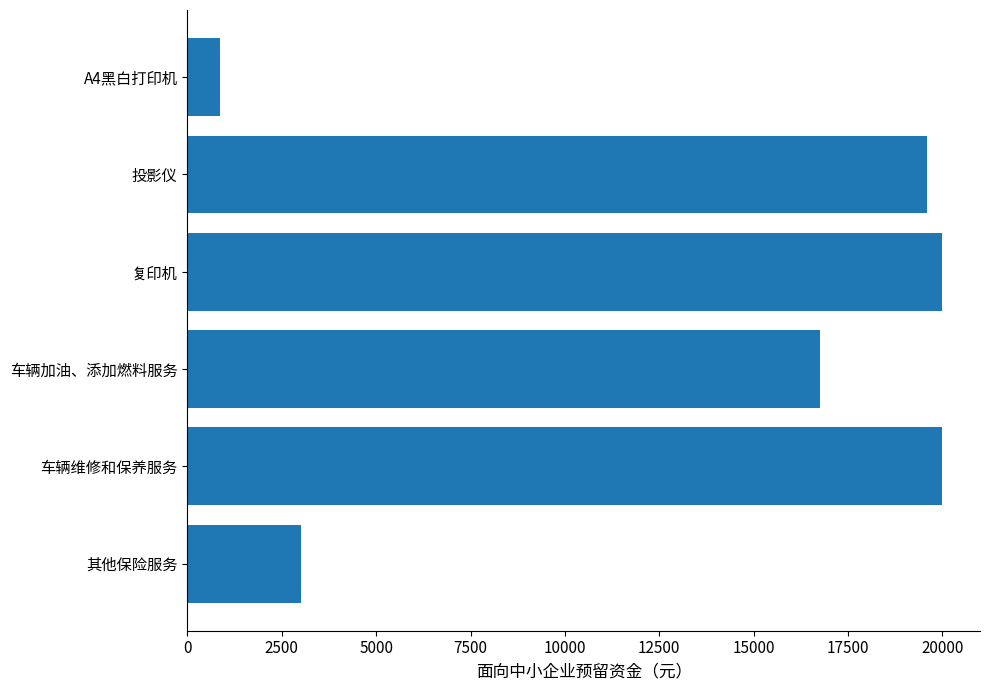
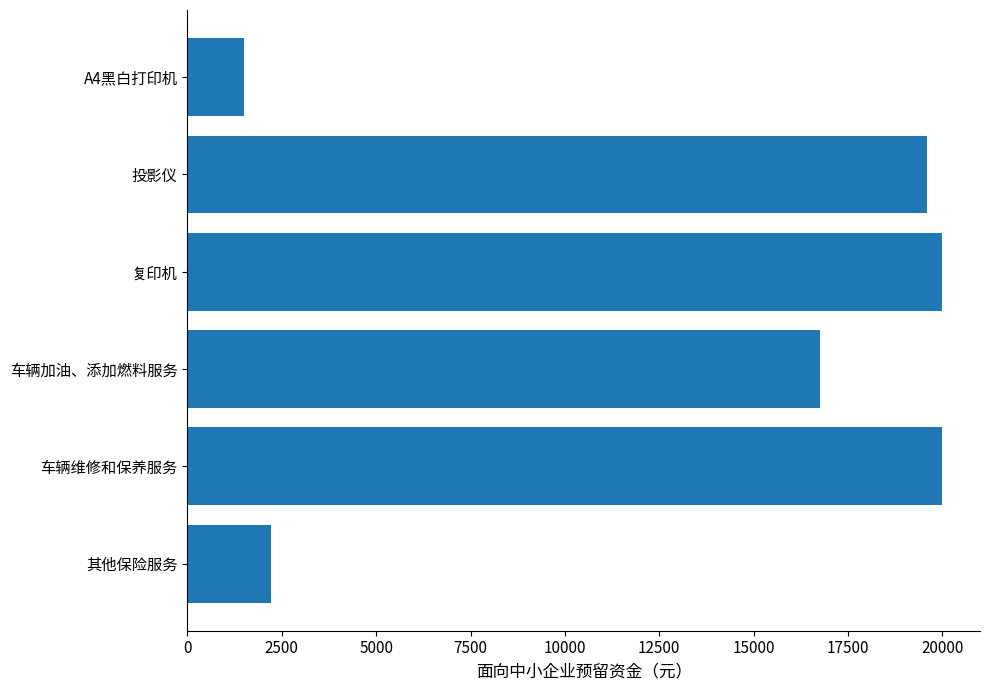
  {
-   "A4黑白打印机": 900,
+   "A4黑白打印机": 1500,
    "投影仪": 19600,
    "复印机": 20000,
    "车辆加油、添加燃料服务": 16800,
    "车辆维修和保养服务": 20000,
-   "其他保险服务": 3000
+   "其他保险服务": 2200
  }
